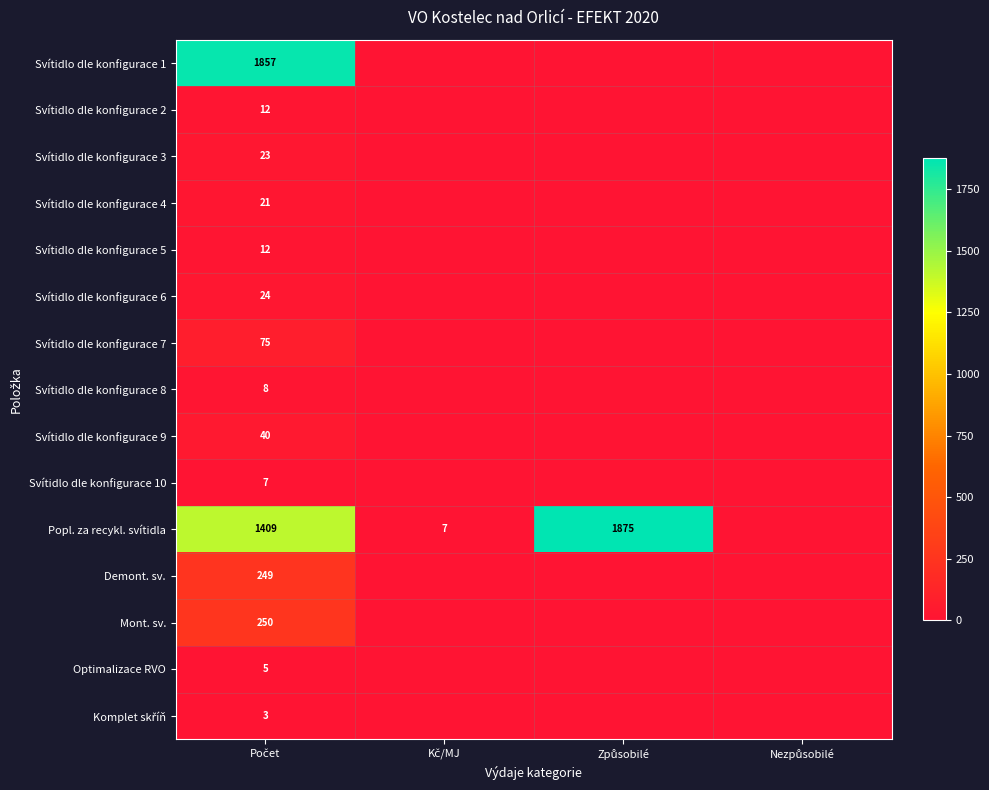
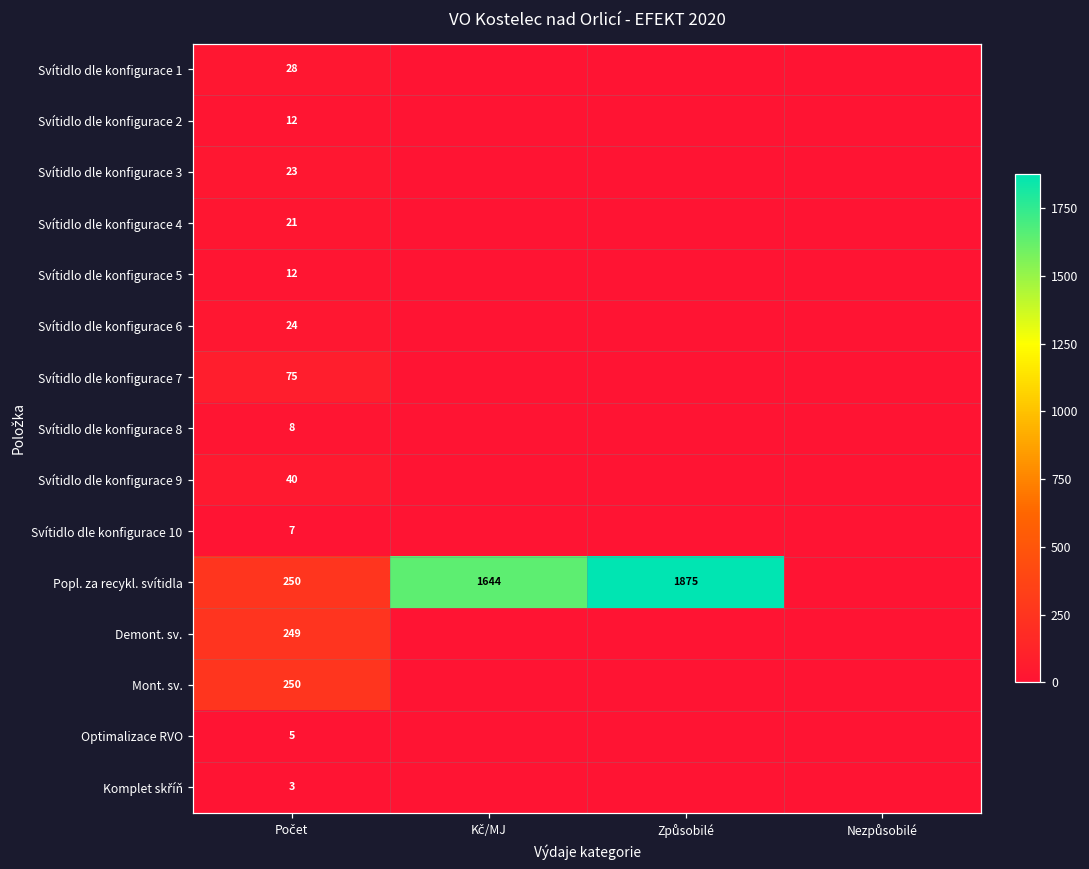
  {
    "Svítidlo dle konfigurace 1": {
-     "Počet": 1857
+     "Počet": 28
    },
    "Svítidlo dle konfigurace 2": {
      "Počet": 12
    },
    "Svítidlo dle konfigurace 3": {
      "Počet": 23
    },
    "Svítidlo dle konfigurace 4": {
      "Počet": 21
    },
    "Svítidlo dle konfigurace 5": {
      "Počet": 12
    },
    "Svítidlo dle konfigurace 6": {
      "Počet": 24
    },
    "Svítidlo dle konfigurace 7": {
      "Počet": 75
    },
    "Svítidlo dle konfigurace 8": {
      "Počet": 8
    },
    "Svítidlo dle konfigurace 9": {
      "Počet": 40
    },
    "Svítidlo dle konfigurace 10": {
      "Počet": 7
    },
    "Popl. za recykl. svítidla": {
-     "Počet": 1409,
-     "Kč/MJ": 7,
+     "Počet": 250,
+     "Kč/MJ": 1644,
      "Způsobilé": 1875
    },
    "Demont. sv.": {
      "Počet": 249
    },
    "Mont. sv.": {
      "Počet": 250
    },
    "Optimalizace RVO": {
      "Počet": 5
    },
    "Komplet skříň": {
      "Počet": 3
    }
  }
